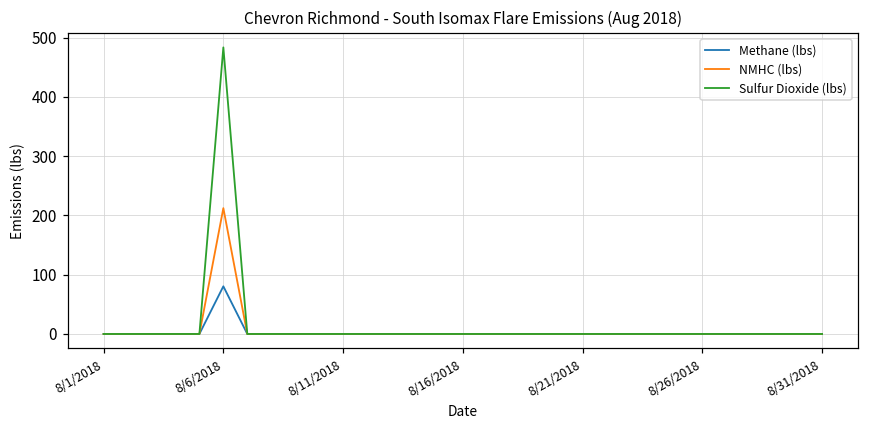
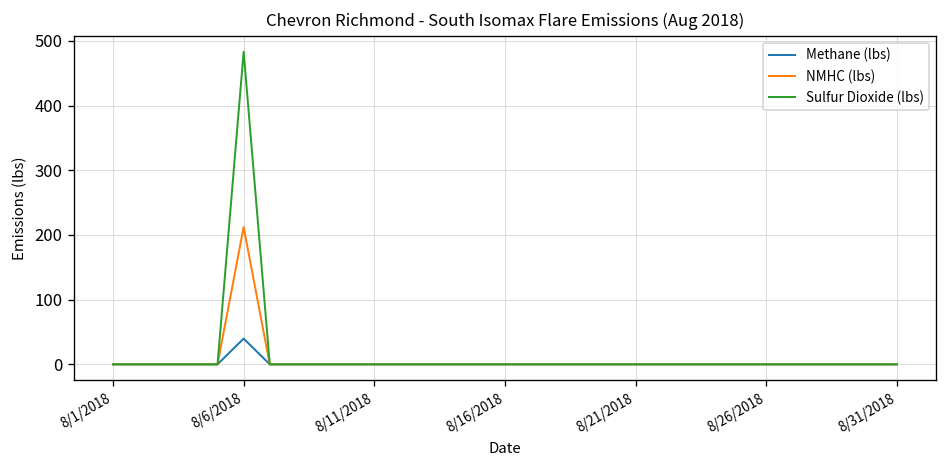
  {
    "Methane (lbs)": {
-     "8/6/2018": 80
+     "8/6/2018": 40
    },
    "NMHC (lbs)": {
      "8/6/2018": 210
    },
    "Sulfur Dioxide (lbs)": {
      "8/6/2018": 480
    }
  }
